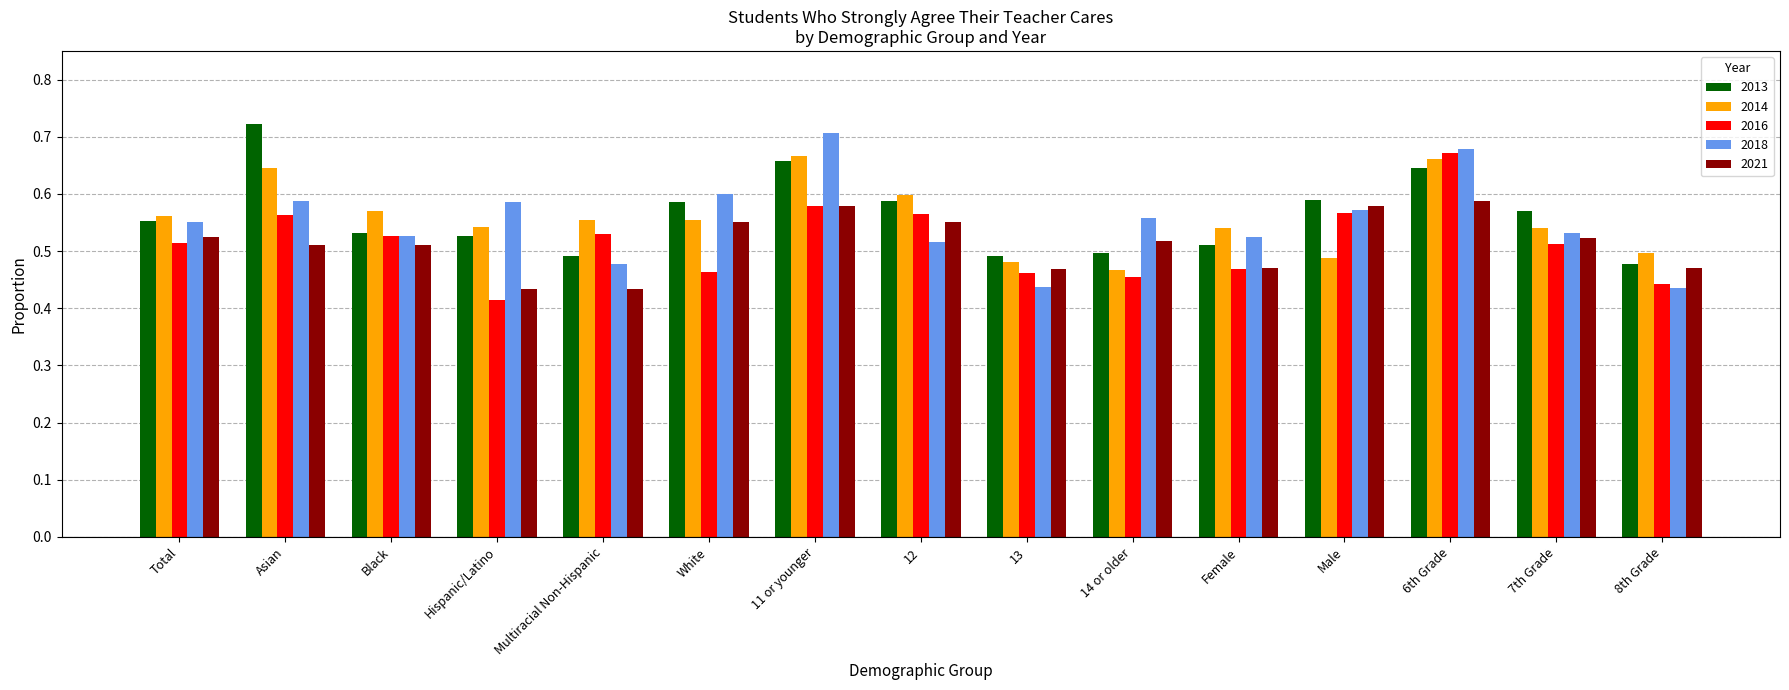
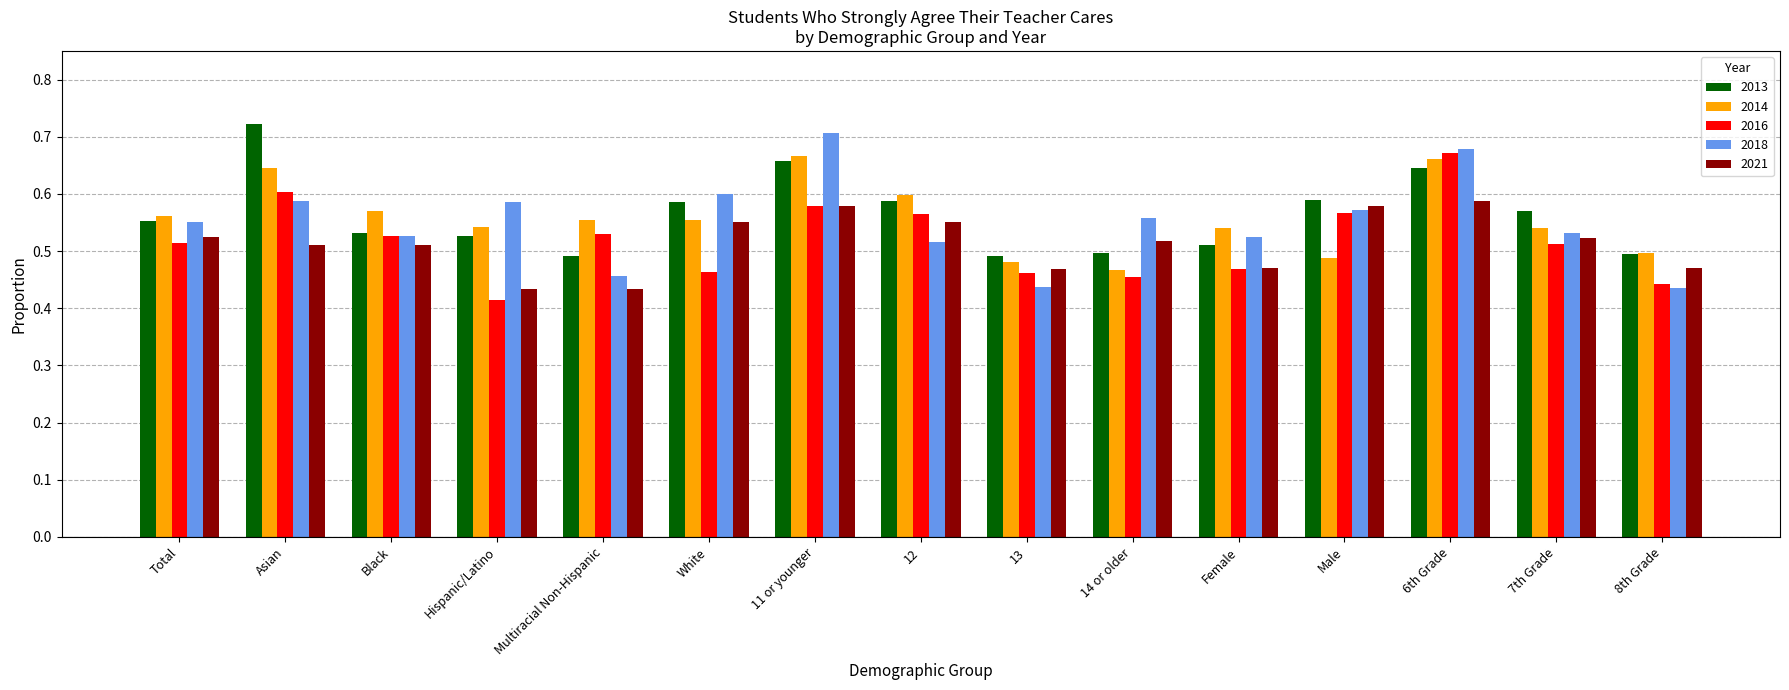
  {
    "2013": {
      "Total": 0.55,
      "Asian": 0.72,
      "Black": 0.53,
      "Hispanic/Latino": 0.53,
      "Multiracial Non-Hispanic": 0.49,
      "White": 0.59,
      "11 or younger": 0.66,
      "12": 0.59,
      "13": 0.49,
      "14 or older": 0.50,
      "Female": 0.51,
      "Male": 0.59,
      "6th Grade": 0.65,
      "7th Grade": 0.57,
-     "8th Grade": 0.48
+     "8th Grade": 0.50
    },
    "2014": {
      "Total": 0.56,
      "Asian": 0.65,
      "Black": 0.57,
      "Hispanic/Latino": 0.54,
      "Multiracial Non-Hispanic": 0.56,
      "White": 0.56,
      "11 or younger": 0.67,
      "12": 0.60,
      "13": 0.48,
      "14 or older": 0.47,
      "Female": 0.54,
      "Male": 0.49,
      "6th Grade": 0.66,
      "7th Grade": 0.54,
      "8th Grade": 0.50
    },
    "2016": {
      "Total": 0.51,
-     "Asian": 0.56,
+     "Asian": 0.60,
      "Black": 0.53,
      "Hispanic/Latino": 0.42,
      "Multiracial Non-Hispanic": 0.53,
      "White": 0.46,
      "11 or younger": 0.58,
      "12": 0.56,
      "13": 0.46,
      "14 or older": 0.45,
      "Female": 0.47,
      "Male": 0.57,
      "6th Grade": 0.67,
      "7th Grade": 0.51,
      "8th Grade": 0.44
    },
    "2018": {
      "Total": 0.55,
      "Asian": 0.59,
      "Black": 0.53,
      "Hispanic/Latino": 0.59,
-     "Multiracial Non-Hispanic": 0.48,
+     "Multiracial Non-Hispanic": 0.46,
      "White": 0.60,
      "11 or younger": 0.71,
      "12": 0.52,
      "13": 0.44,
      "14 or older": 0.56,
      "Female": 0.53,
      "Male": 0.57,
      "6th Grade": 0.68,
      "7th Grade": 0.53,
      "8th Grade": 0.44
    },
    "2021": {
      "Total": 0.52,
      "Asian": 0.51,
      "Black": 0.51,
      "Hispanic/Latino": 0.43,
      "Multiracial Non-Hispanic": 0.43,
      "White": 0.55,
      "11 or younger": 0.58,
      "12": 0.55,
      "13": 0.47,
      "14 or older": 0.52,
      "Female": 0.47,
      "Male": 0.58,
      "6th Grade": 0.59,
      "7th Grade": 0.52,
      "8th Grade": 0.47
    }
  }
